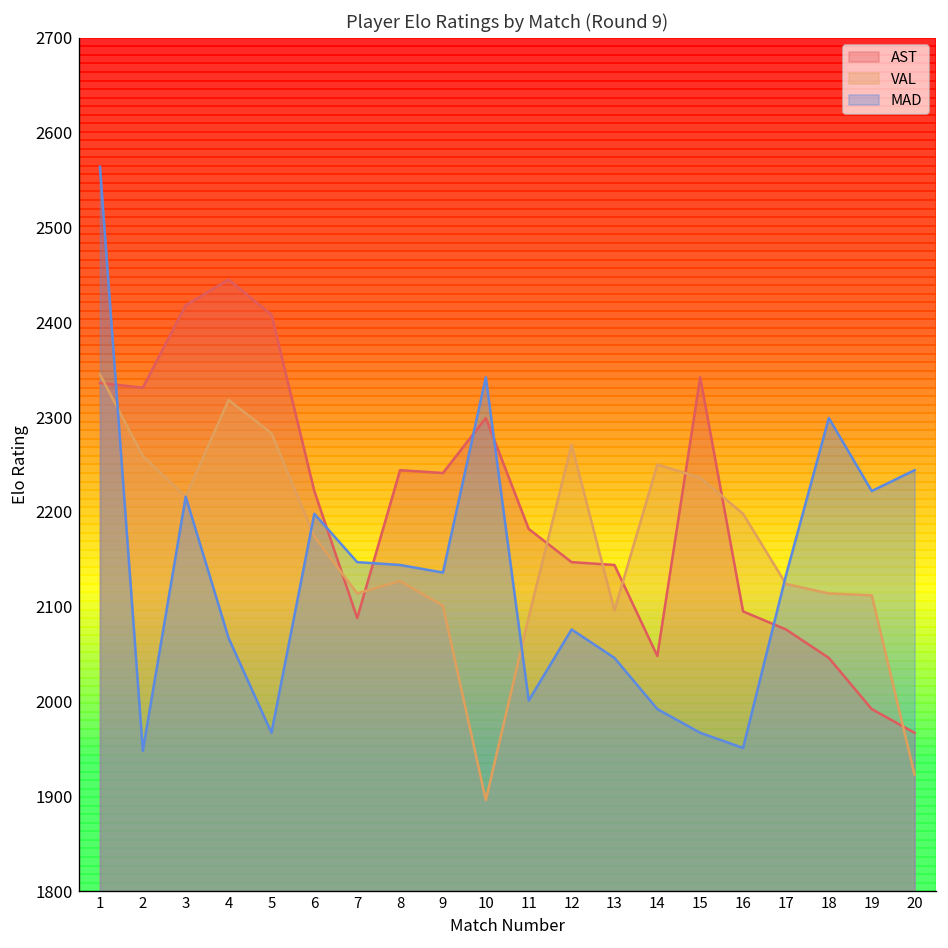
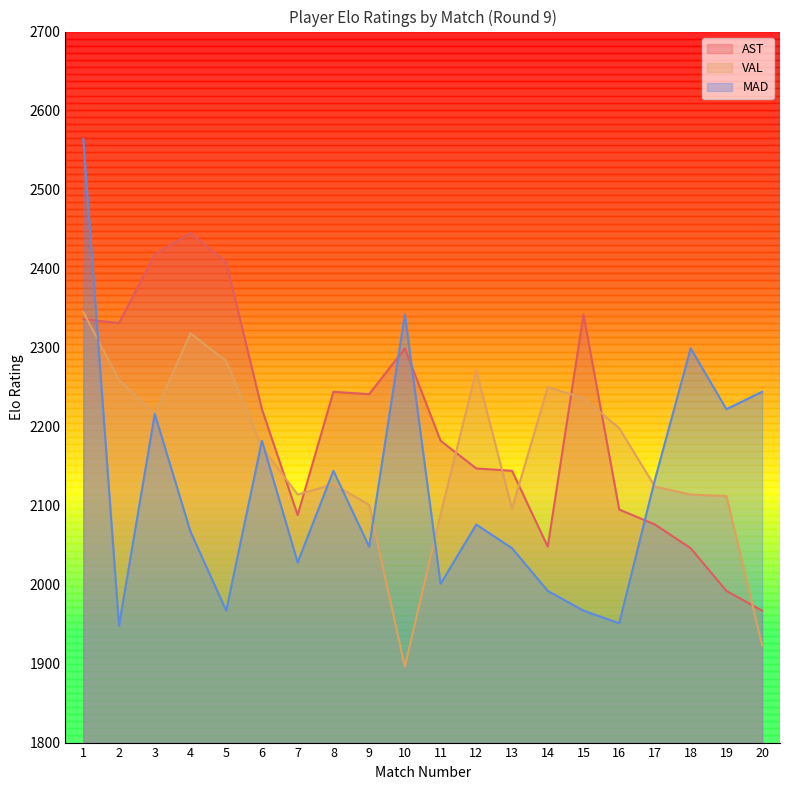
  {
    "MAD": {
      "1": 2560,
      "2": 1950,
      "4": 2070,
      "5": 1970,
-     "6": 2200,
-     "7": 2150,
+     "6": 2180,
+     "7": 2030,
      "8": 2140,
-     "9": 2140,
+     "9": 2050,
      "10": 2340,
      "11": 2000,
      "12": 2080,
      "13": 2050,
      "14": 1990,
      "15": 1970,
      "16": 1950,
      "17": 2130,
      "18": 2300,
      "19": 2220,
      "20": 2240
    }
  }
